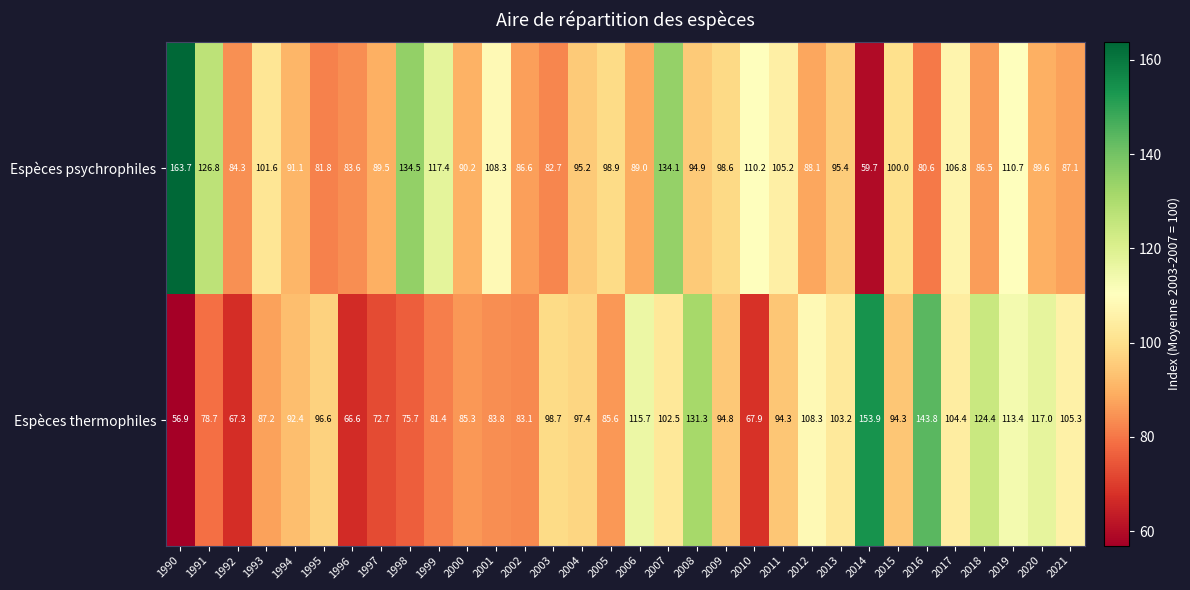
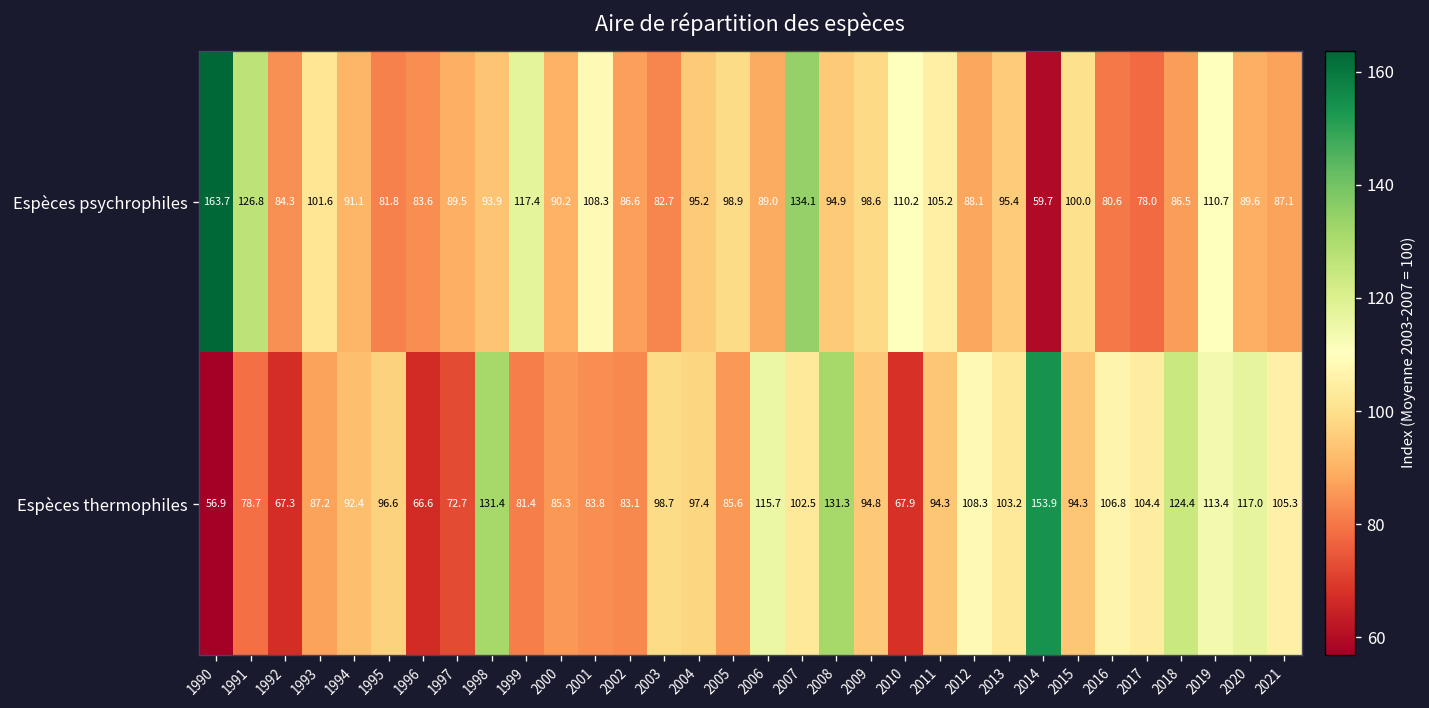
  {
    "Espèces psychrophiles": {
      "1990": 163.7,
      "1991": 126.8,
      "1992": 84.3,
      "1993": 101.6,
      "1994": 91.1,
      "1995": 81.8,
      "1996": 83.6,
      "1997": 89.5,
-     "1998": 134.5,
+     "1998": 93.9,
      "1999": 117.4,
      "2000": 90.2,
      "2001": 108.3,
      "2002": 86.6,
      "2003": 82.7,
      "2004": 95.2,
      "2005": 98.9,
      "2006": 89.0,
      "2007": 134.1,
      "2008": 94.9,
      "2009": 98.6,
      "2010": 110.2,
      "2011": 105.2,
      "2012": 88.1,
      "2013": 95.4,
      "2014": 59.7,
      "2015": 100.0,
      "2016": 80.6,
-     "2017": 106.8,
+     "2017": 78.0,
      "2018": 86.5,
      "2019": 110.7,
      "2020": 89.6,
      "2021": 87.1
    },
    "Espèces thermophiles": {
      "1990": 56.9,
      "1991": 78.7,
      "1992": 67.3,
      "1993": 87.2,
      "1994": 92.4,
      "1995": 96.6,
      "1996": 66.6,
      "1997": 72.7,
-     "1998": 75.7,
+     "1998": 131.4,
      "1999": 81.4,
      "2000": 85.3,
      "2001": 83.8,
      "2002": 83.1,
      "2003": 98.7,
      "2004": 97.4,
      "2005": 85.6,
      "2006": 115.7,
      "2007": 102.5,
      "2008": 131.3,
      "2009": 94.8,
      "2010": 67.9,
      "2011": 94.3,
      "2012": 108.3,
      "2013": 103.2,
      "2014": 153.9,
      "2015": 94.3,
-     "2016": 143.8,
+     "2016": 106.8,
      "2017": 104.4,
      "2018": 124.4,
      "2019": 113.4,
      "2020": 117.0,
      "2021": 105.3
    }
  }
